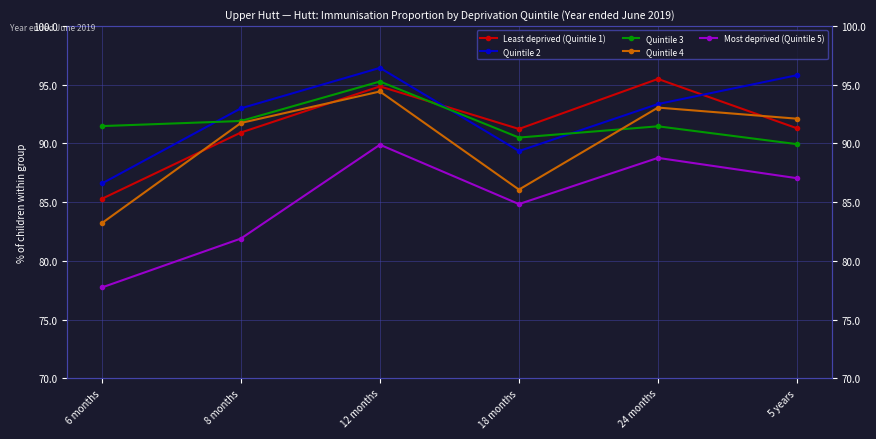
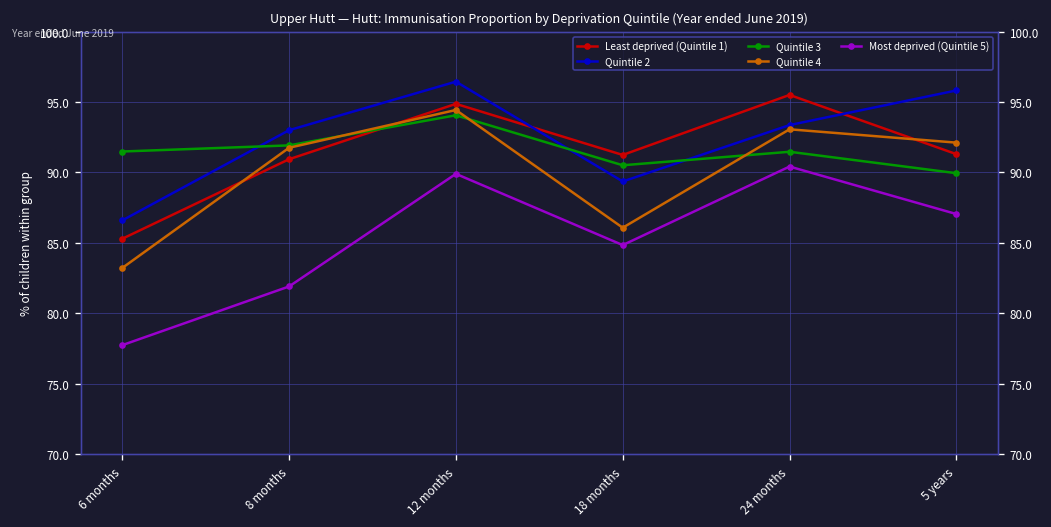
  {
    "Least deprived (Quintile 1)": {
      "6 months": 85.3,
      "8 months": 90.9,
      "12 months": 94.9,
      "18 months": 91.2,
      "24 months": 95.5,
      "5 years": 91.3
    },
    "Quintile 2": {
      "6 months": 86.6,
      "8 months": 93.0,
      "12 months": 96.4,
      "18 months": 89.4,
      "24 months": 93.4,
      "5 years": 95.8
    },
    "Quintile 3": {
      "6 months": 91.5,
-     "12 months": 95.3,
+     "12 months": 94.1,
      "18 months": 90.5,
      "24 months": 91.5,
      "5 years": 89.9
    },
    "Quintile 4": {
      "6 months": 83.2,
      "12 months": 94.4,
      "18 months": 86.1,
      "24 months": 93.1,
      "5 years": 92.1
    },
    "Most deprived (Quintile 5)": {
      "6 months": 77.7,
      "8 months": 81.9,
      "12 months": 89.9,
      "18 months": 84.8,
-     "24 months": 88.8,
+     "24 months": 90.4,
      "5 years": 87.0
    }
  }
